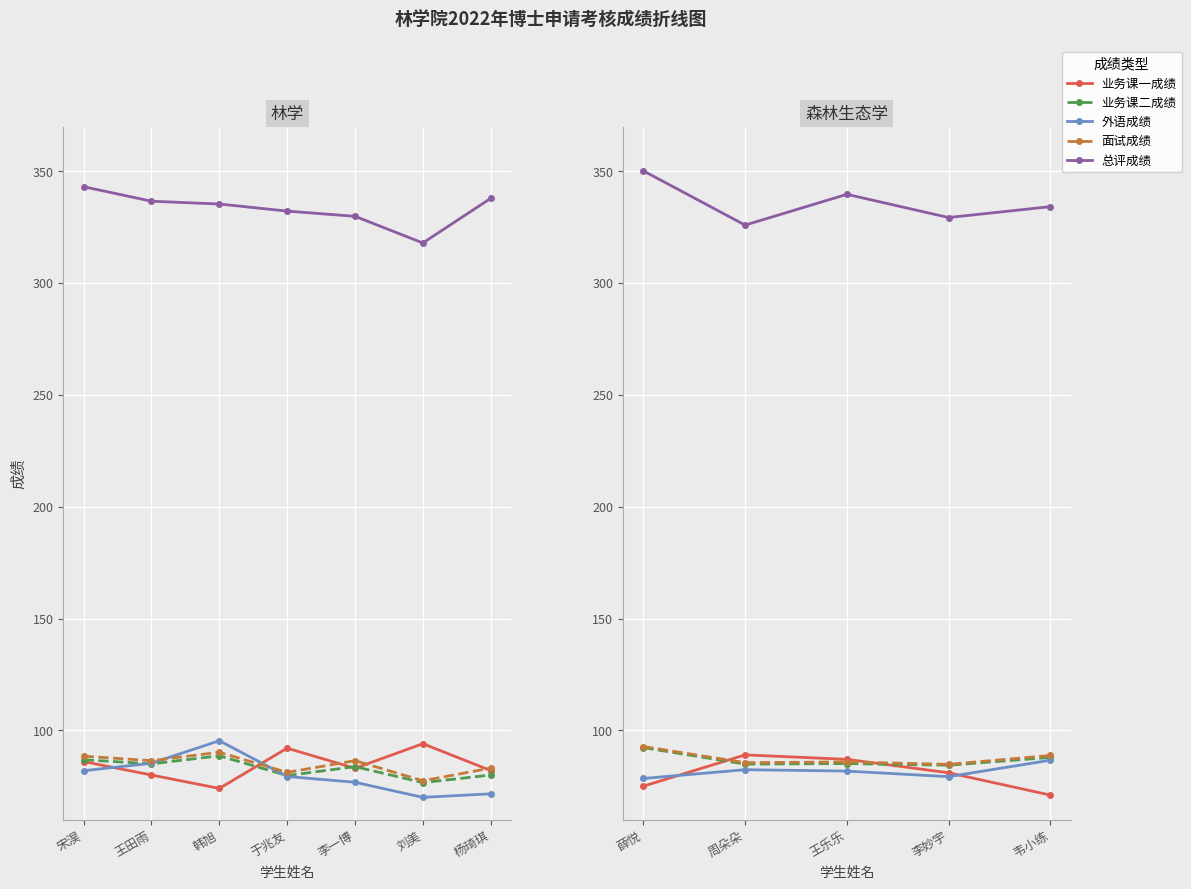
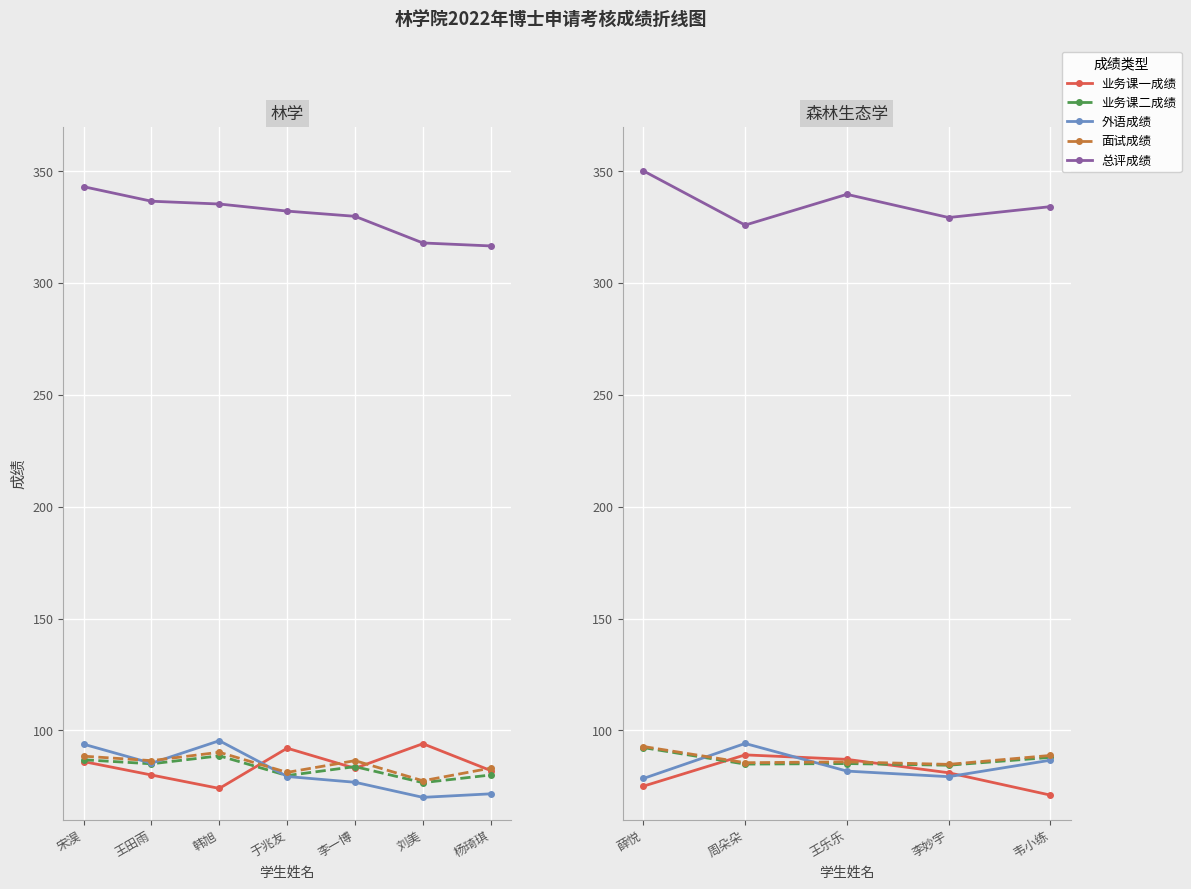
  {
    "林学": {
      "业务课二成绩": {
        "韩旭": 89,
        "杨琦琪": 80
      },
      "外语成绩": {
-       "宋淏": 82,
+       "宋淏": 94,
        "韩旭": 95,
        "李一博": 77,
        "刘美": 70,
        "杨琦琪": 72
      },
      "总评成绩": {
        "宋淏": 343,
        "王田雨": 337,
        "韩旭": 335,
        "于兆友": 332,
        "李一博": 330,
        "刘美": 318,
-       "杨琦琪": 338
+       "杨琦琪": 317
      }
    },
    "森林生态学": {
      "外语成绩": {
        "薛悦": 78,
-       "周朵朵": 82,
+       "周朵朵": 94,
        "王乐乐": 82,
        "李妙宇": 79,
        "韦小练": 87
      },
      "总评成绩": {
        "薛悦": 350,
        "周朵朵": 326,
        "王乐乐": 340,
        "李妙宇": 329,
        "韦小练": 334
      }
    }
  }
